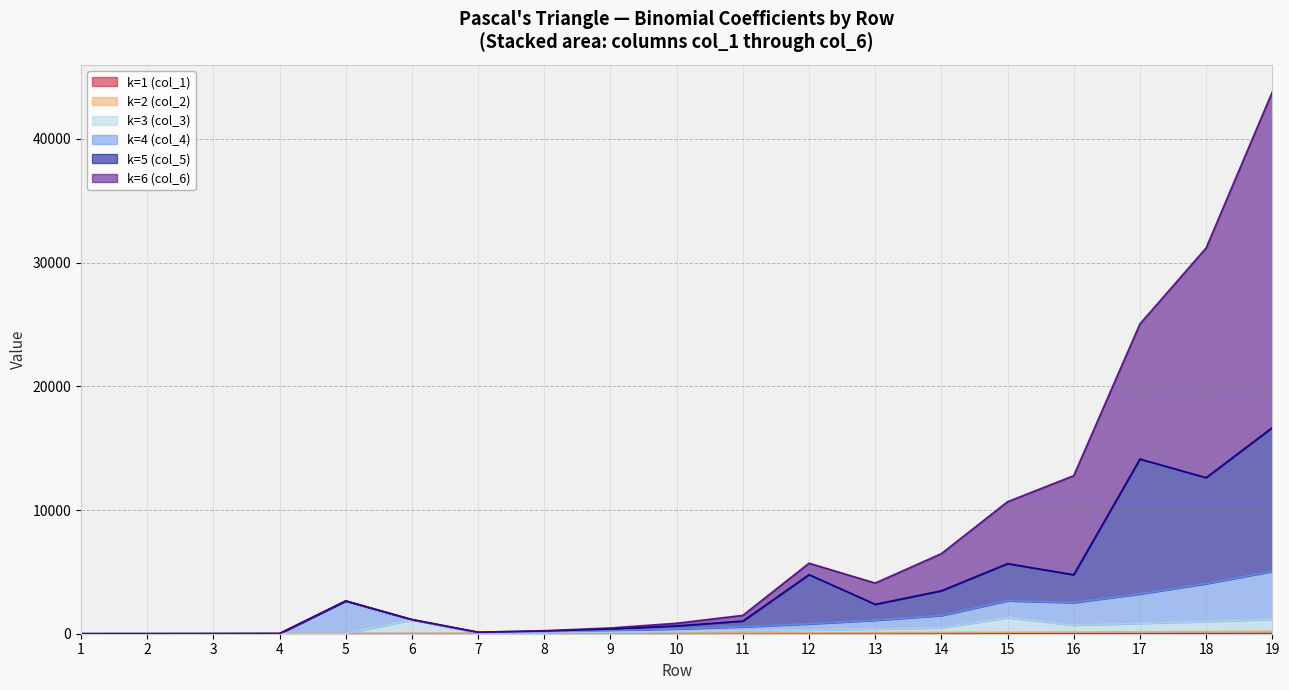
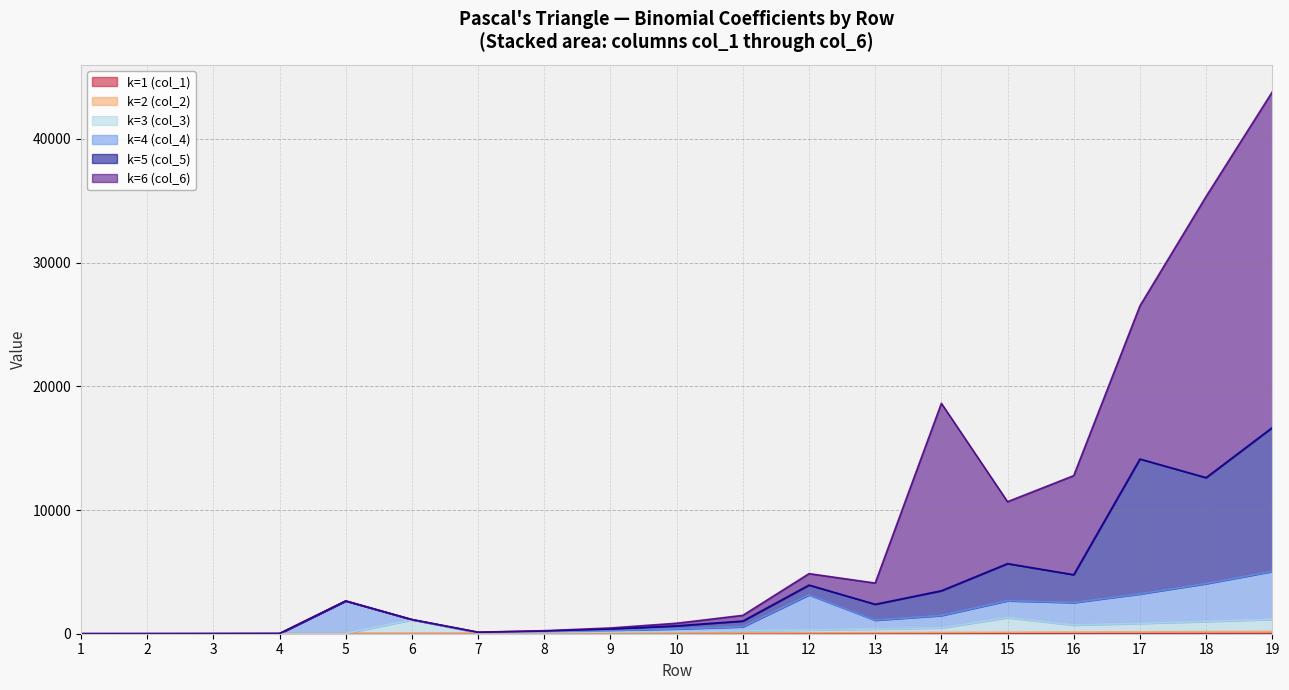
  {
    "k=3 (col_3)": {
      "12": 200,
      "13": 300,
      "14": 400,
      "15": 1200,
      "16": 600,
      "17": 700,
      "18": 800,
      "19": 1000
    },
    "k=4 (col_4)": {
      "10": 200,
      "11": 300,
-     "12": 500,
+     "12": 2800,
      "13": 700,
      "14": 1000,
      "15": 1400,
      "16": 1800,
      "17": 2400,
      "18": 3100,
      "19": 3900
    },
    "k=5 (col_5)": {
      "10": 300,
      "11": 500,
-     "12": 4000,
+     "12": 800,
      "13": 1300,
      "14": 2000,
      "15": 3000,
      "16": 2300,
      "17": 10900,
      "18": 8600,
      "19": 11600
    },
    "k=6 (col_6)": {
      "10": 200,
      "11": 500,
      "12": 900,
      "13": 1700,
-     "14": 3000,
+     "14": 15200,
      "15": 5000,
      "16": 8000,
-     "17": 10900,
-     "18": 18600,
+     "17": 12400,
+     "18": 22700,
      "19": 27100
    }
  }
